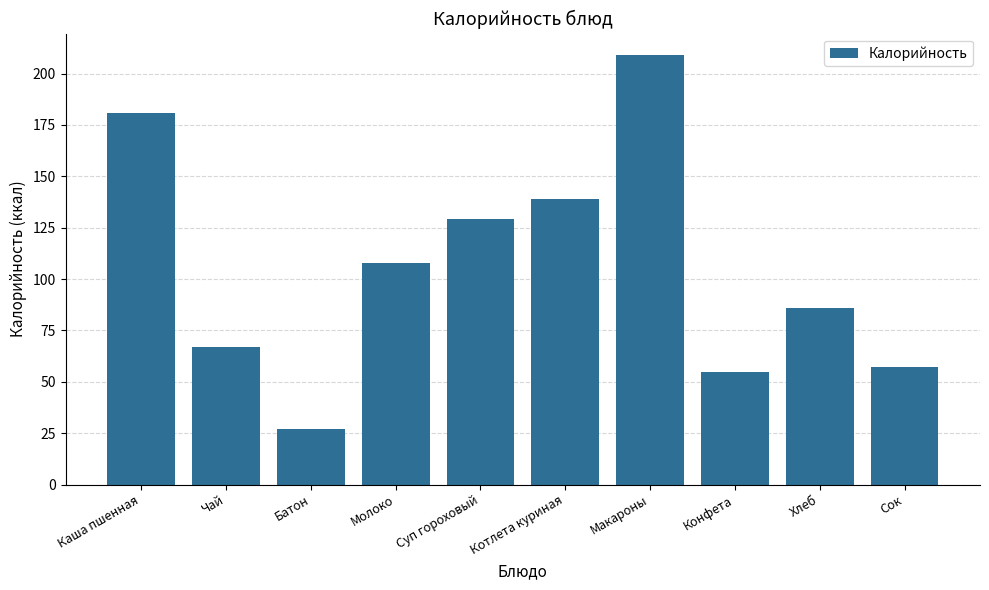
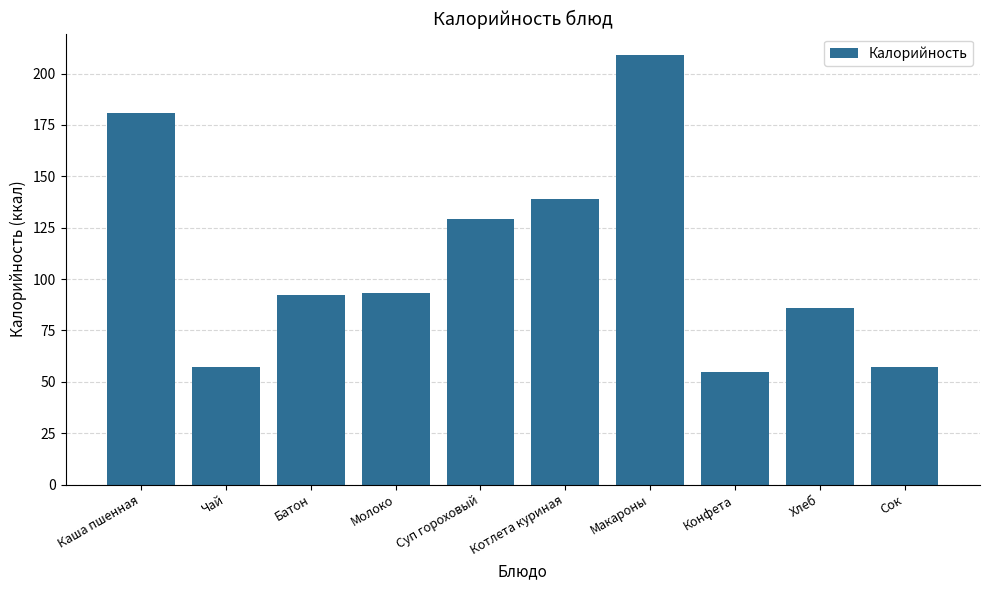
  {
    "Каша пшенная": 181,
-   "Чай": 67,
-   "Батон": 27,
-   "Молоко": 108,
+   "Чай": 57,
+   "Батон": 92,
+   "Молоко": 93,
    "Суп гороховый": 129,
    "Котлета куриная": 139,
    "Макароны": 209,
    "Конфета": 55,
    "Хлеб": 86,
    "Сок": 57
  }
